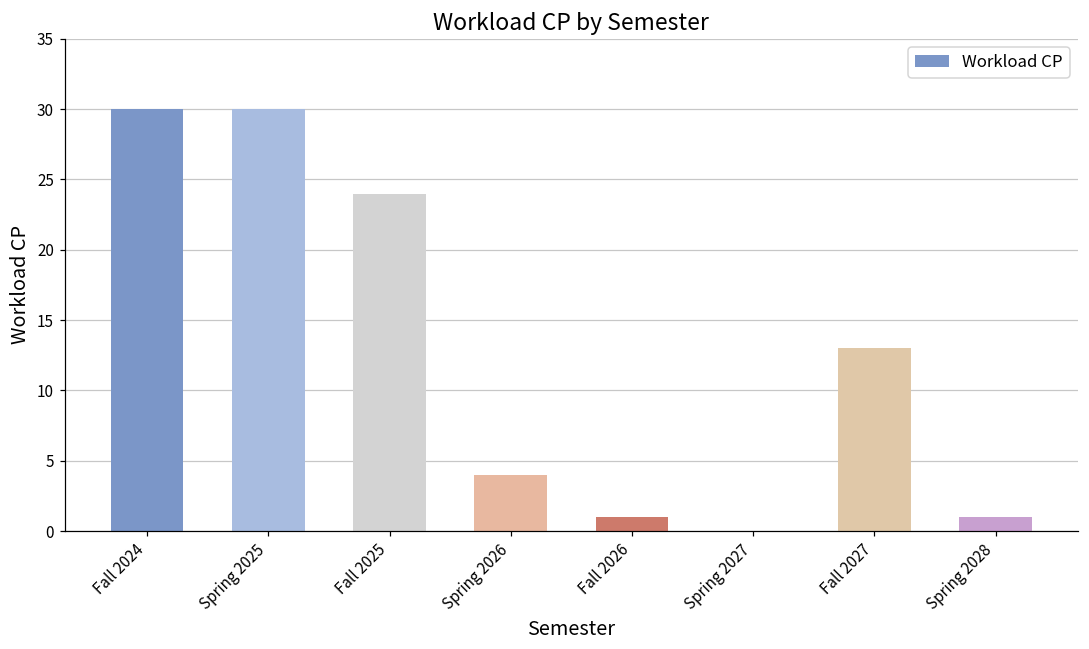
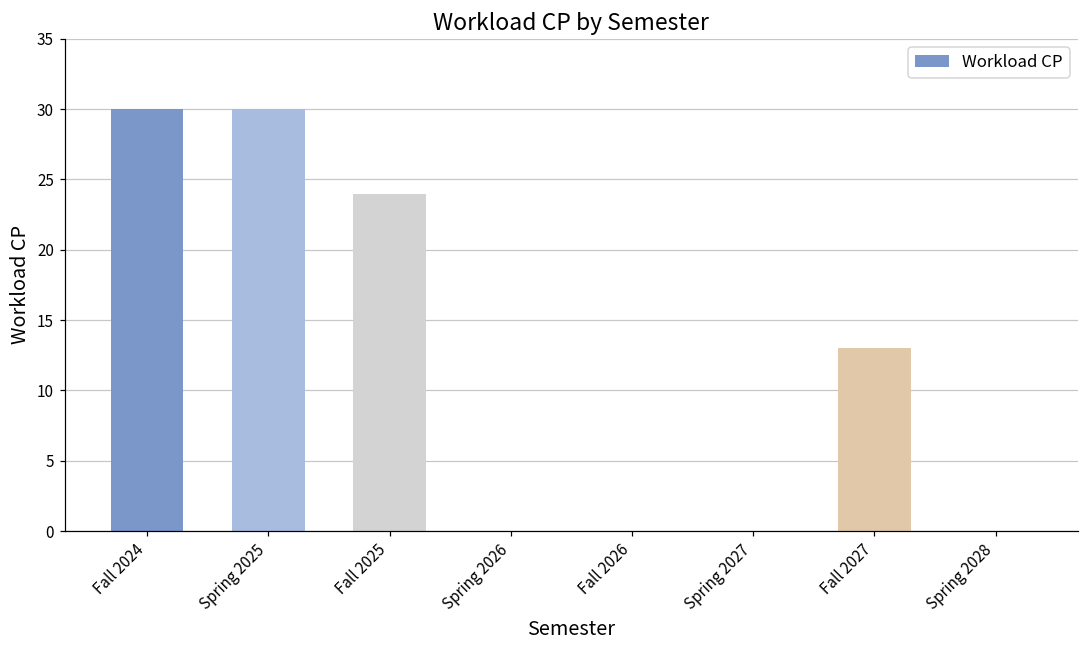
  {
    "Fall 2024": 30,
    "Spring 2025": 30,
    "Fall 2025": 24,
-   "Spring 2026": 4,
-   "Fall 2026": 1,
+   "Spring 2026": 0,
+   "Fall 2026": 0,
    "Spring 2027": 0,
    "Fall 2027": 13,
-   "Spring 2028": 1
+   "Spring 2028": 0
  }
